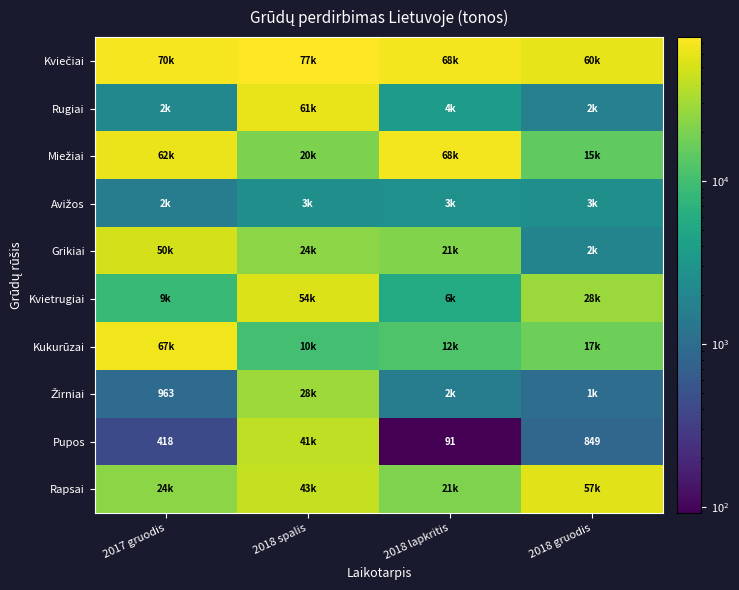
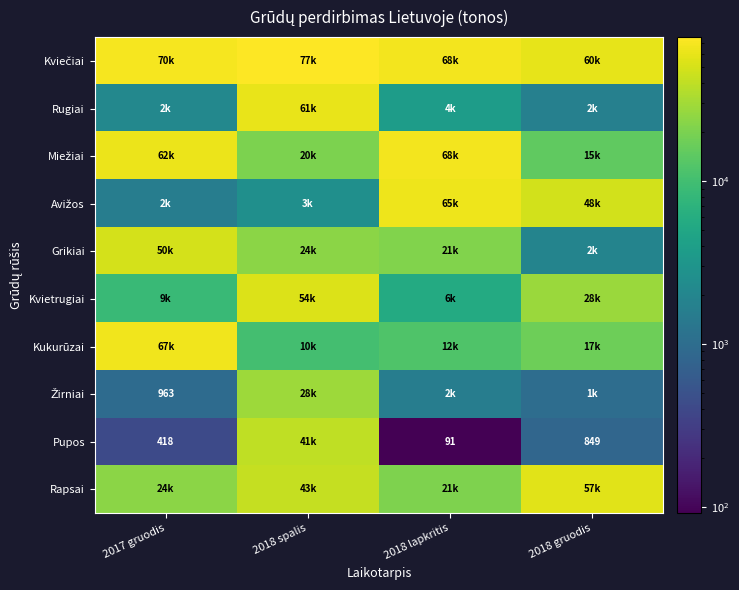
  {
    "Kviečiai": {
      "2017 gruodis": "70k",
      "2018 spalis": "77k",
      "2018 lapkritis": "68k",
      "2018 gruodis": "60k"
    },
    "Rugiai": {
      "2017 gruodis": "2k",
      "2018 spalis": "61k",
      "2018 lapkritis": "4k",
      "2018 gruodis": "2k"
    },
    "Miežiai": {
      "2017 gruodis": "62k",
      "2018 spalis": "20k",
      "2018 lapkritis": "68k",
      "2018 gruodis": "15k"
    },
    "Avižos": {
      "2017 gruodis": "2k",
      "2018 spalis": "3k",
-     "2018 lapkritis": "3k",
-     "2018 gruodis": "3k"
+     "2018 lapkritis": "65k",
+     "2018 gruodis": "48k"
    },
    "Grikiai": {
      "2017 gruodis": "50k",
      "2018 spalis": "24k",
      "2018 lapkritis": "21k",
      "2018 gruodis": "2k"
    },
    "Kvietrugiai": {
      "2017 gruodis": "9k",
      "2018 spalis": "54k",
      "2018 lapkritis": "6k",
      "2018 gruodis": "28k"
    },
    "Kukurūzai": {
      "2017 gruodis": "67k",
      "2018 spalis": "10k",
      "2018 lapkritis": "12k",
      "2018 gruodis": "17k"
    },
    "Žirniai": {
      "2017 gruodis": "963",
      "2018 spalis": "28k",
      "2018 lapkritis": "2k",
      "2018 gruodis": "1k"
    },
    "Pupos": {
      "2017 gruodis": "418",
      "2018 spalis": "41k",
      "2018 lapkritis": "91",
      "2018 gruodis": "849"
    },
    "Rapsai": {
      "2017 gruodis": "24k",
      "2018 spalis": "43k",
      "2018 lapkritis": "21k",
      "2018 gruodis": "57k"
    }
  }
